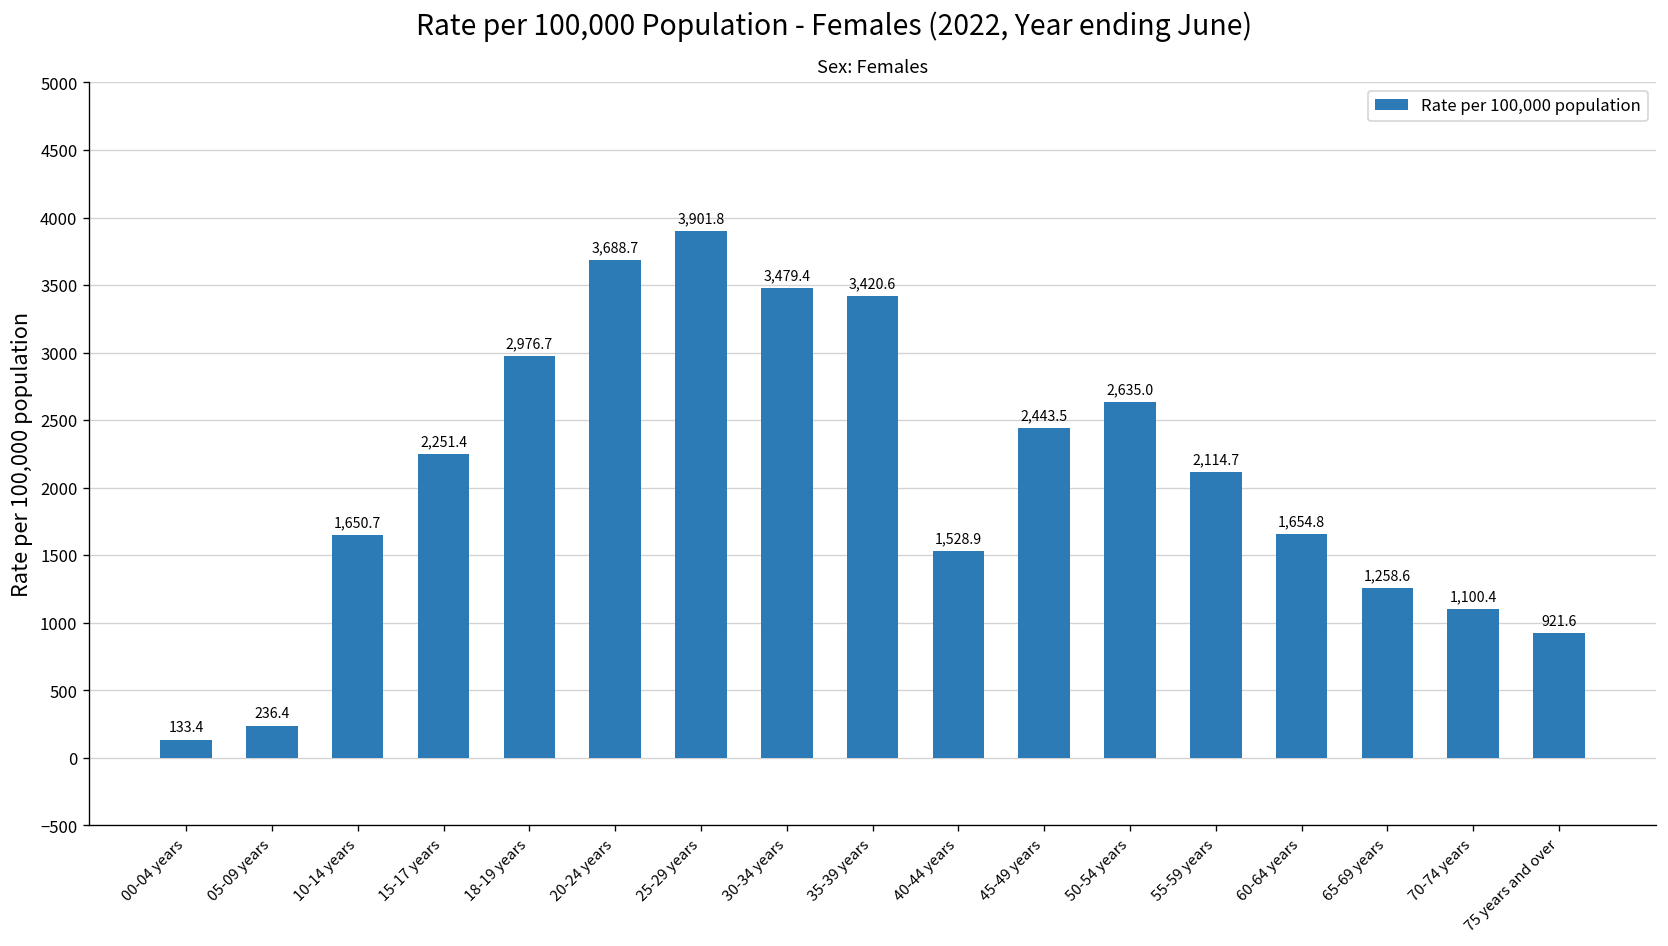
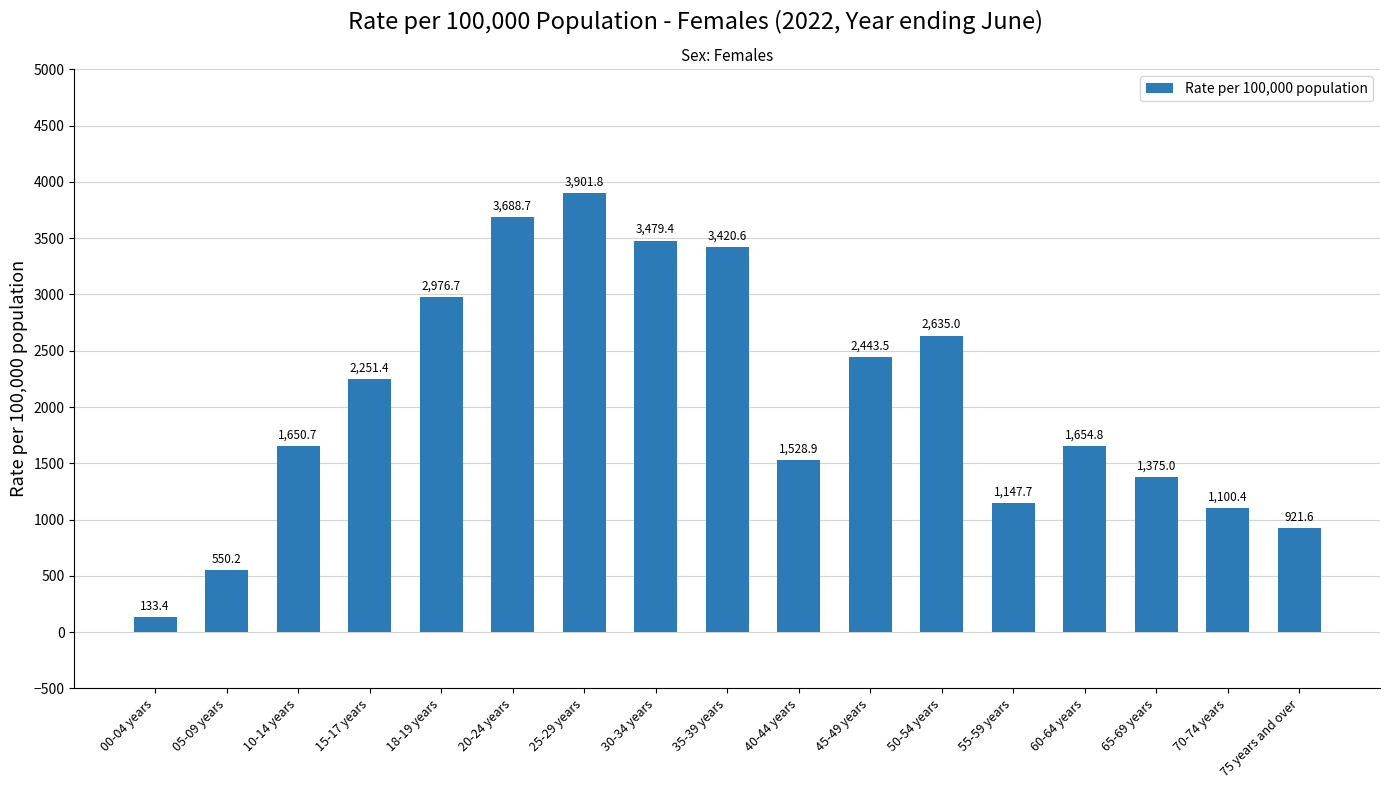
  {
    "00-04 years": "133.4",
-   "05-09 years": "236.4",
+   "05-09 years": "550.2",
    "10-14 years": "1,650.7",
    "15-17 years": "2,251.4",
    "18-19 years": "2,976.7",
    "20-24 years": "3,688.7",
    "25-29 years": "3,901.8",
    "30-34 years": "3,479.4",
    "35-39 years": "3,420.6",
    "40-44 years": "1,528.9",
    "45-49 years": "2,443.5",
    "50-54 years": "2,635.0",
-   "55-59 years": "2,114.7",
+   "55-59 years": "1,147.7",
    "60-64 years": "1,654.8",
-   "65-69 years": "1,258.6",
+   "65-69 years": "1,375.0",
    "70-74 years": "1,100.4",
    "75 years and over": "921.6"
  }
